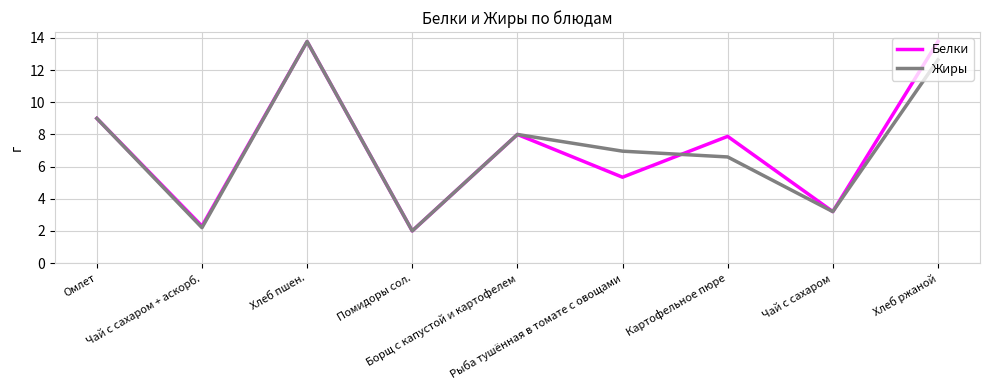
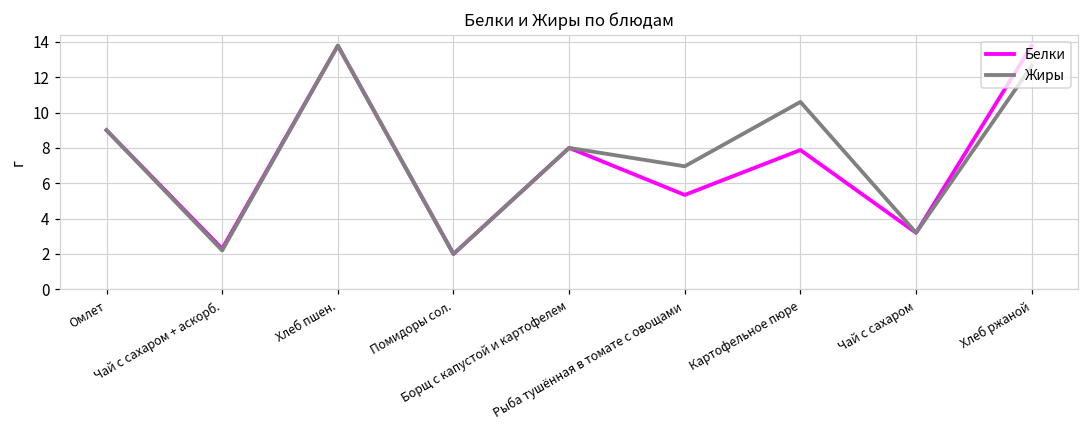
  {
    "Белки": {
      "Рыба тушённая в томате с овощами": 5.3,
      "Картофельное пюре": 7.9
    },
    "Жиры": {
      "Рыба тушённая в томате с овощами": 7.0,
-     "Картофельное пюре": 6.6
+     "Картофельное пюре": 10.6
    }
  }
